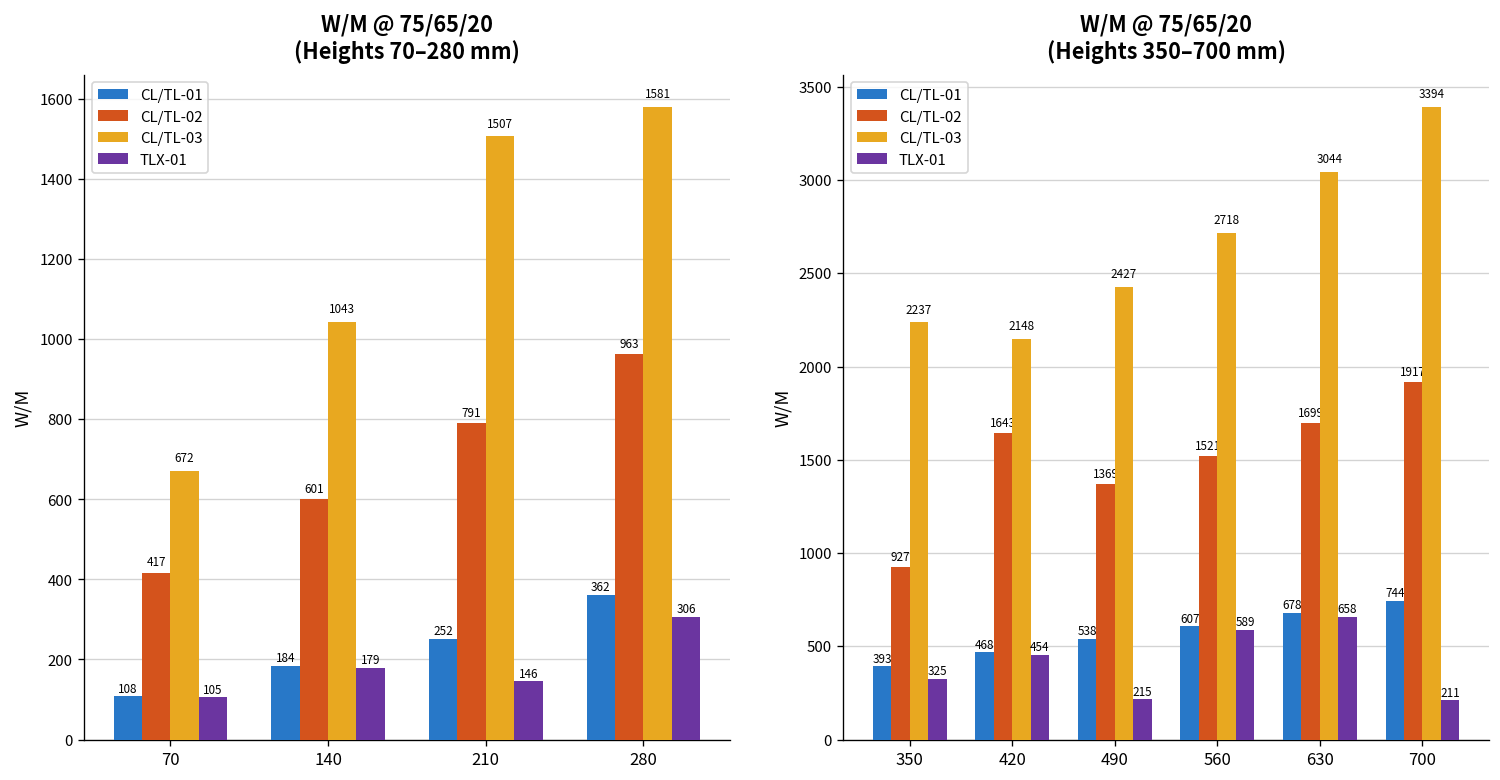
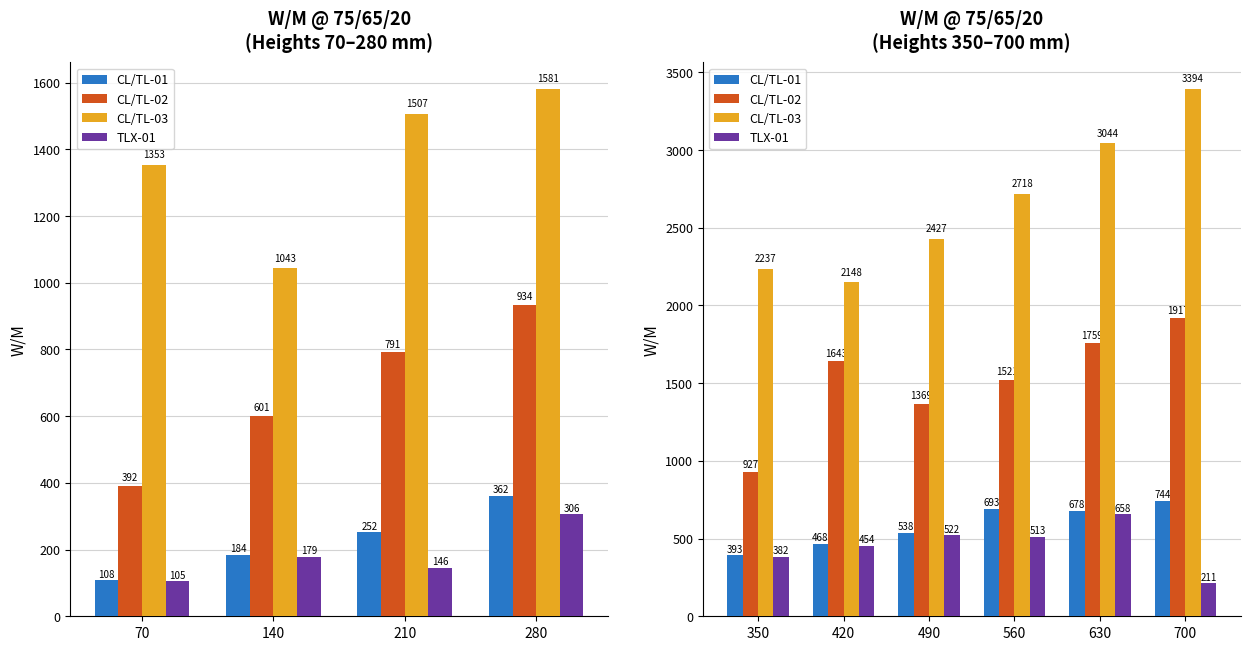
  {
    "W/M @ 75/65/20 (Heights 70–280 mm)": {
      "CL/TL-01": {
        "70": 108,
        "140": 184,
        "210": 252,
        "280": 362
      },
      "CL/TL-02": {
-       "70": 417,
+       "70": 392,
        "140": 601,
        "210": 791,
-       "280": 963
+       "280": 934
      },
      "CL/TL-03": {
-       "70": 672,
+       "70": 1353,
        "140": 1043,
        "210": 1507,
        "280": 1581
      },
      "TLX-01": {
        "70": 105,
        "140": 179,
        "210": 146,
        "280": 306
      }
    },
    "W/M @ 75/65/20 (Heights 350–700 mm)": {
      "CL/TL-01": {
        "350": 393,
        "420": 468,
        "490": 538,
-       "560": 607,
+       "560": 693,
        "630": 678,
        "700": 744
      },
      "CL/TL-02": {
        "350": 927,
        "420": 1643,
        "490": 1369,
        "560": 1521,
-       "630": 1699,
+       "630": 1759,
        "700": 1917
      },
      "CL/TL-03": {
        "350": 2237,
        "420": 2148,
        "490": 2427,
        "560": 2718,
        "630": 3044,
        "700": 3394
      },
      "TLX-01": {
-       "350": 325,
+       "350": 382,
        "420": 454,
-       "490": 215,
-       "560": 589,
+       "490": 522,
+       "560": 513,
        "630": 658,
        "700": 211
      }
    }
  }
